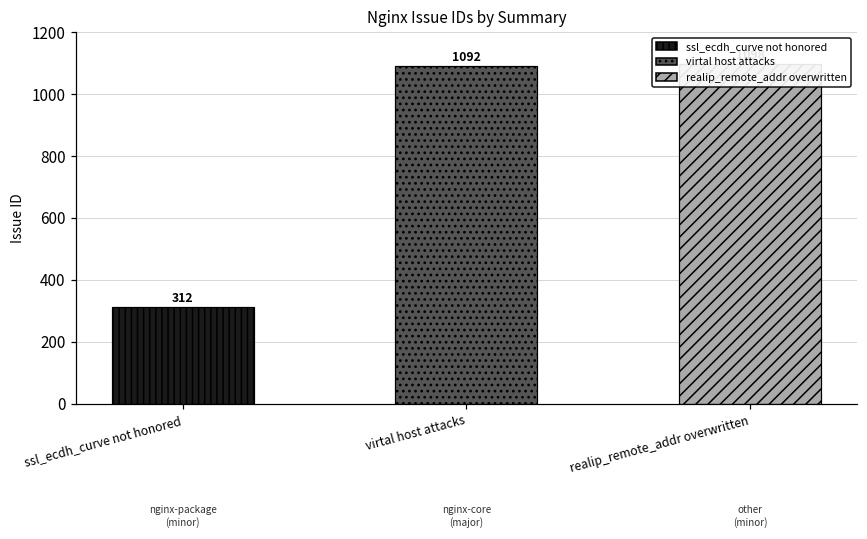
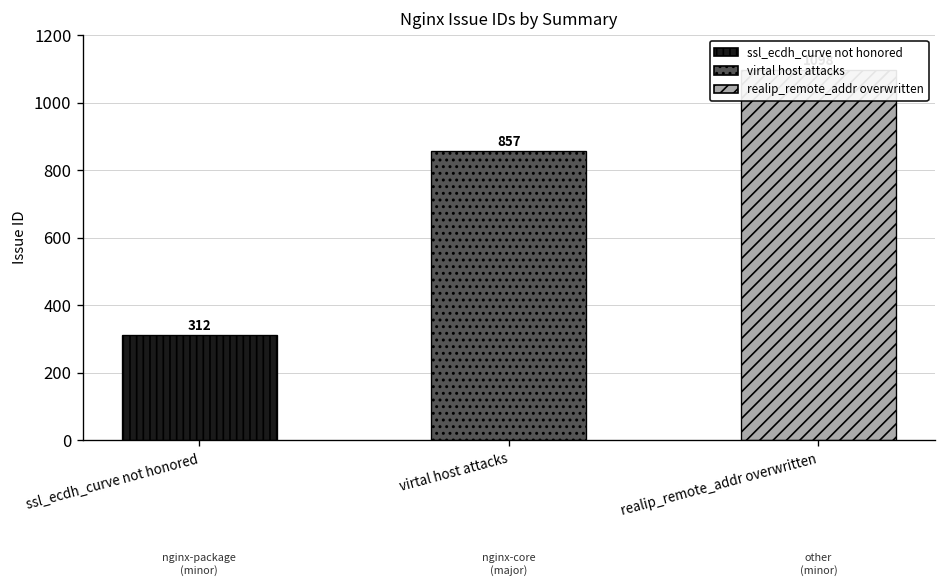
  {
    "ssl_ecdh_curve not honored": 312,
-   "virtal host attacks": 1092
+   "virtal host attacks": 857
  }
